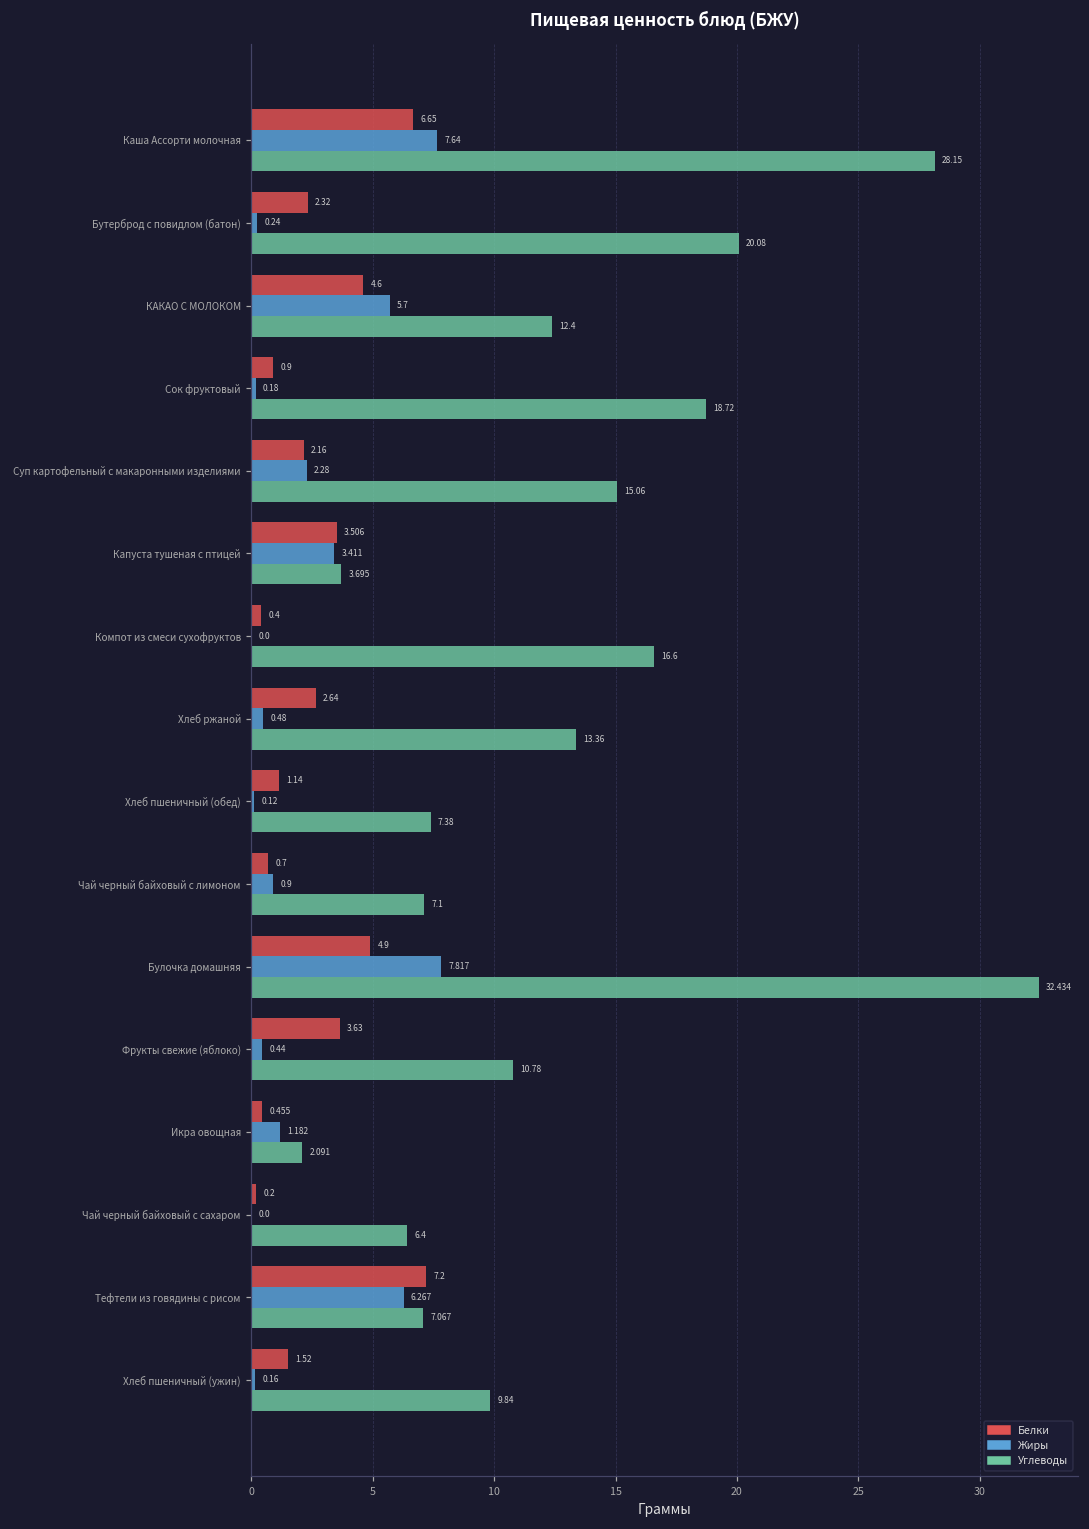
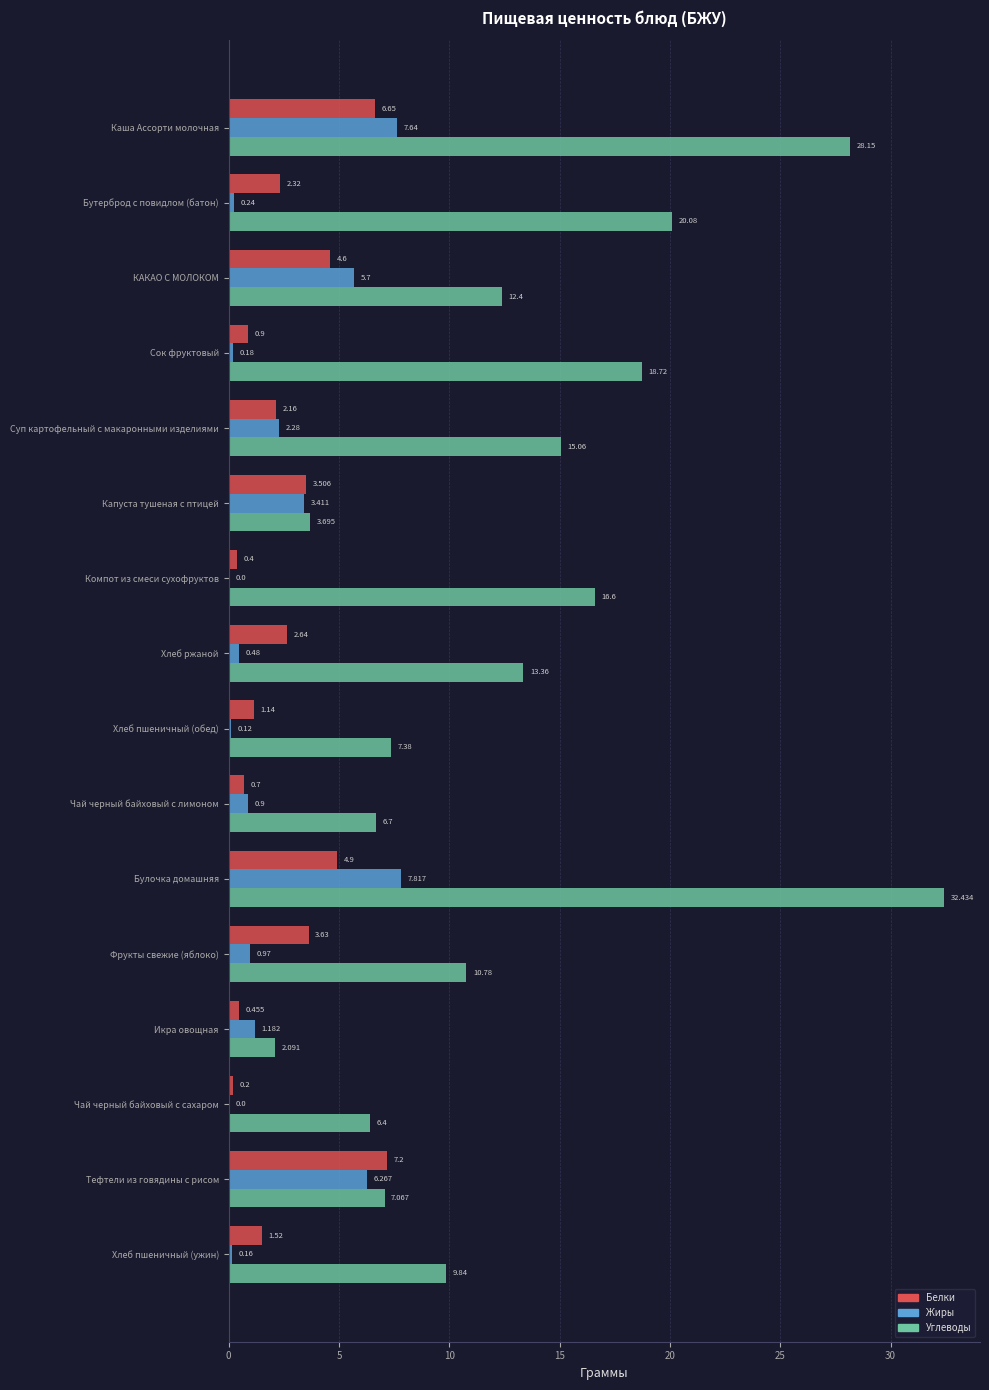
  {
    "Белки": {
      "Каша Ассорти молочная": 6.65,
      "Бутерброд с повидлом (батон)": 2.32,
      "КАКАО С МОЛОКОМ": 4.6,
      "Сок фруктовый": 0.9,
      "Суп картофельный с макаронными изделиями": 2.16,
      "Капуста тушеная с птицей": 3.506,
      "Компот из смеси сухофруктов": 0.4,
      "Хлеб ржаной": 2.64,
      "Хлеб пшеничный (обед)": 1.14,
      "Чай черный байховый с лимоном": 0.7,
      "Булочка домашняя": 4.9,
      "Фрукты свежие (яблоко)": 3.63,
      "Икра овощная": 0.455,
      "Чай черный байховый с сахаром": 0.2,
      "Тефтели из говядины с рисом": 7.2,
      "Хлеб пшеничный (ужин)": 1.52
    },
    "Жиры": {
      "Каша Ассорти молочная": 7.64,
      "Бутерброд с повидлом (батон)": 0.24,
      "КАКАО С МОЛОКОМ": 5.7,
      "Сок фруктовый": 0.18,
      "Суп картофельный с макаронными изделиями": 2.28,
      "Капуста тушеная с птицей": 3.411,
      "Компот из смеси сухофруктов": 0.0,
      "Хлеб ржаной": 0.48,
      "Хлеб пшеничный (обед)": 0.12,
      "Чай черный байховый с лимоном": 0.9,
      "Булочка домашняя": 7.817,
-     "Фрукты свежие (яблоко)": 0.44,
+     "Фрукты свежие (яблоко)": 0.97,
      "Икра овощная": 1.182,
      "Чай черный байховый с сахаром": 0.0,
      "Тефтели из говядины с рисом": 6.267,
      "Хлеб пшеничный (ужин)": 0.16
    },
    "Углеводы": {
      "Каша Ассорти молочная": 28.15,
      "Бутерброд с повидлом (батон)": 20.08,
      "КАКАО С МОЛОКОМ": 12.4,
      "Сок фруктовый": 18.72,
      "Суп картофельный с макаронными изделиями": 15.06,
      "Капуста тушеная с птицей": 3.695,
      "Компот из смеси сухофруктов": 16.6,
      "Хлеб ржаной": 13.36,
      "Хлеб пшеничный (обед)": 7.38,
-     "Чай черный байховый с лимоном": 7.1,
+     "Чай черный байховый с лимоном": 6.7,
      "Булочка домашняя": 32.434,
      "Фрукты свежие (яблоко)": 10.78,
      "Икра овощная": 2.091,
      "Чай черный байховый с сахаром": 6.4,
      "Тефтели из говядины с рисом": 7.067,
      "Хлеб пшеничный (ужин)": 9.84
    }
  }
